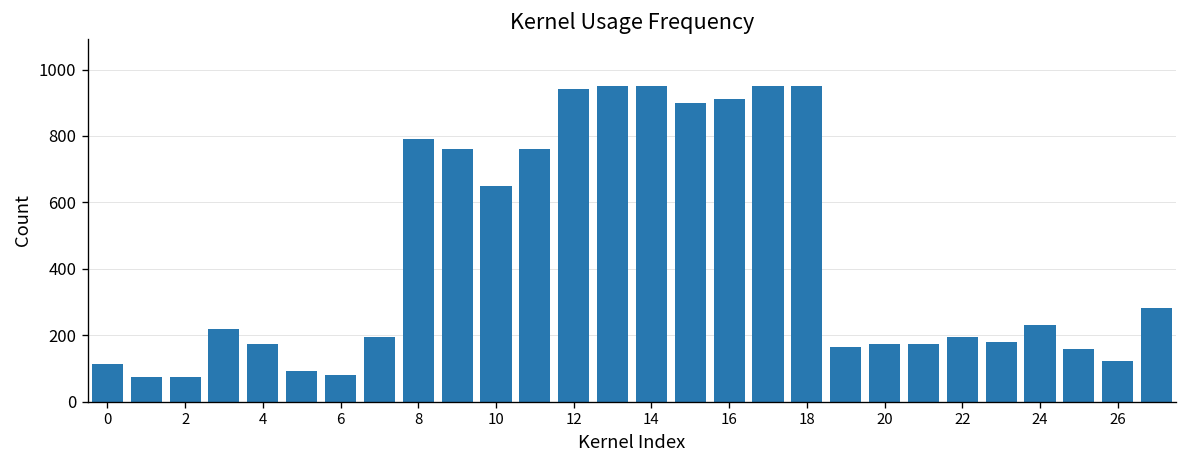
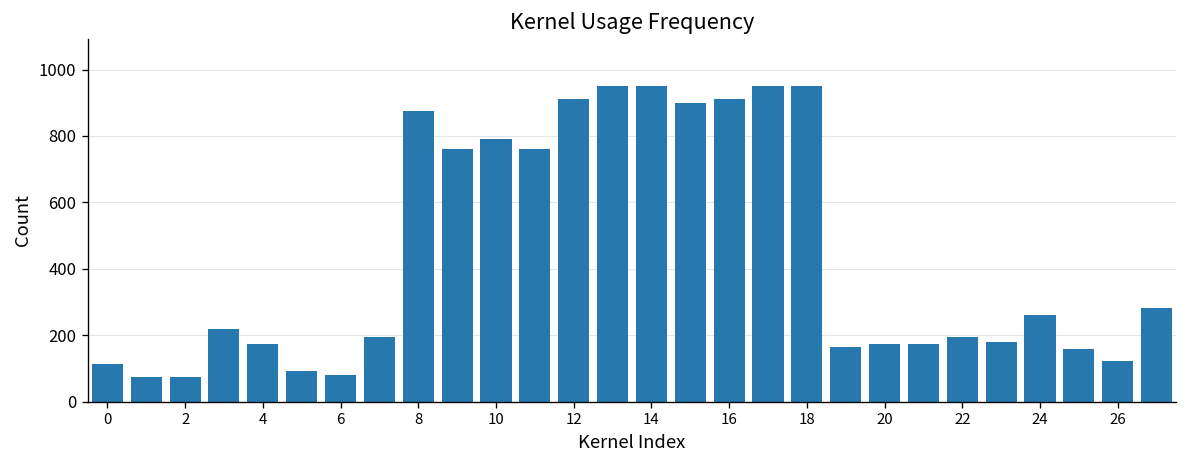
  {
    "0": 110,
    "2": 80,
    "4": 170,
    "6": 80,
-   "8": 790,
-   "10": 650,
-   "12": 940,
+   "8": 880,
+   "10": 790,
+   "12": 910,
    "14": 950,
    "16": 910,
    "18": 950,
    "20": 180,
    "22": 200,
-   "24": 230,
+   "24": 260,
    "26": 120
  }
